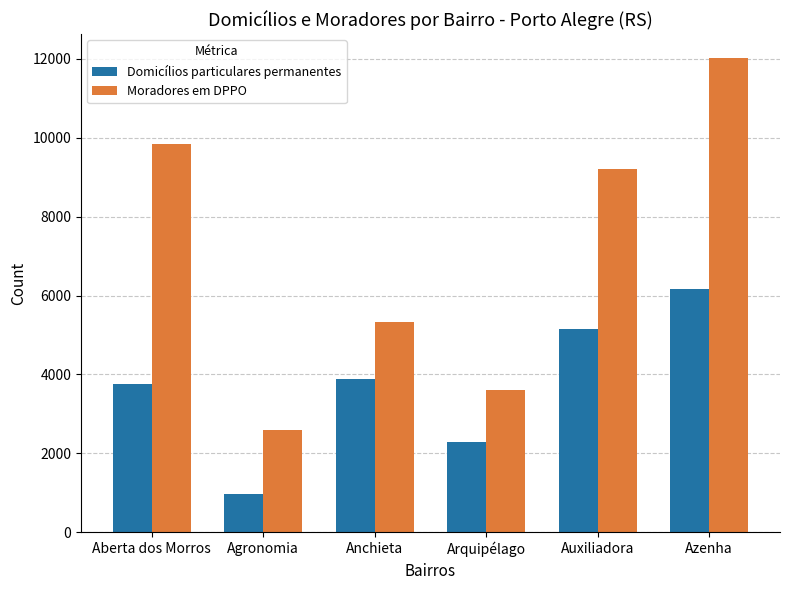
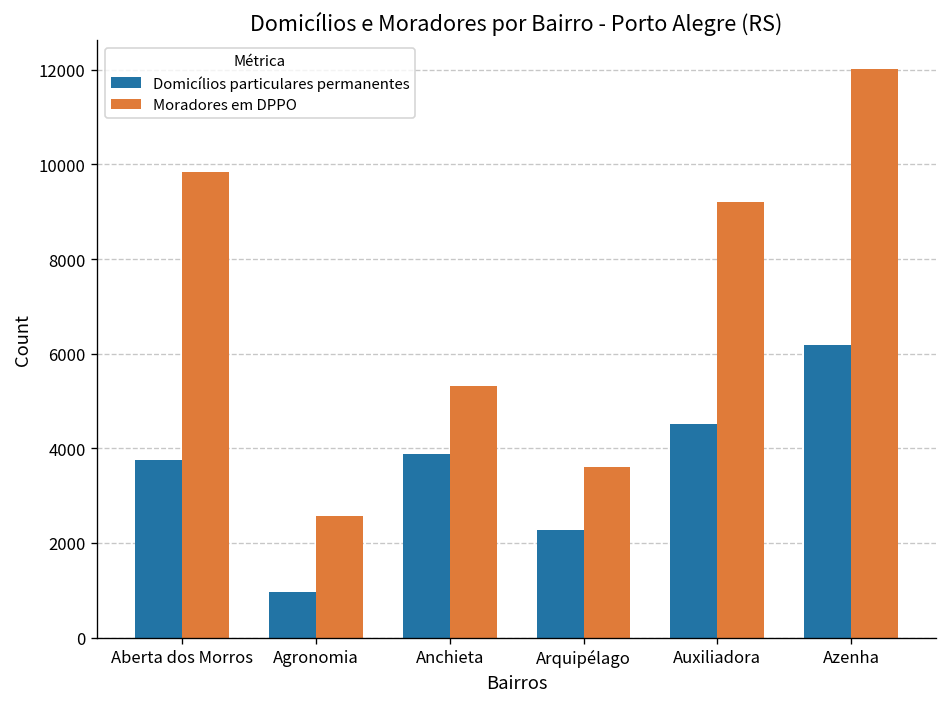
  {
    "Domicílios particulares permanentes": {
      "Aberta dos Morros": 3800,
      "Agronomia": 1000,
      "Anchieta": 3900,
      "Arquipélago": 2300,
-     "Auxiliadora": 5100,
+     "Auxiliadora": 4500,
      "Azenha": 6200
    },
    "Moradores em DPPO": {
      "Aberta dos Morros": 9800,
      "Agronomia": 2600,
      "Anchieta": 5300,
      "Arquipélago": 3600,
      "Auxiliadora": 9200,
      "Azenha": 12000
    }
  }
